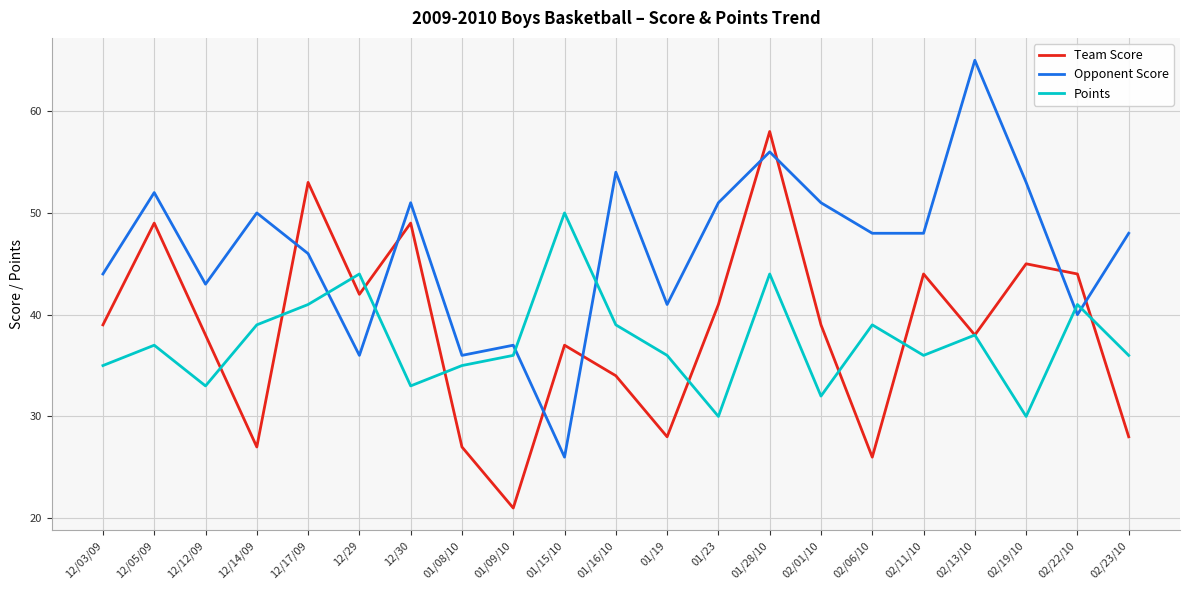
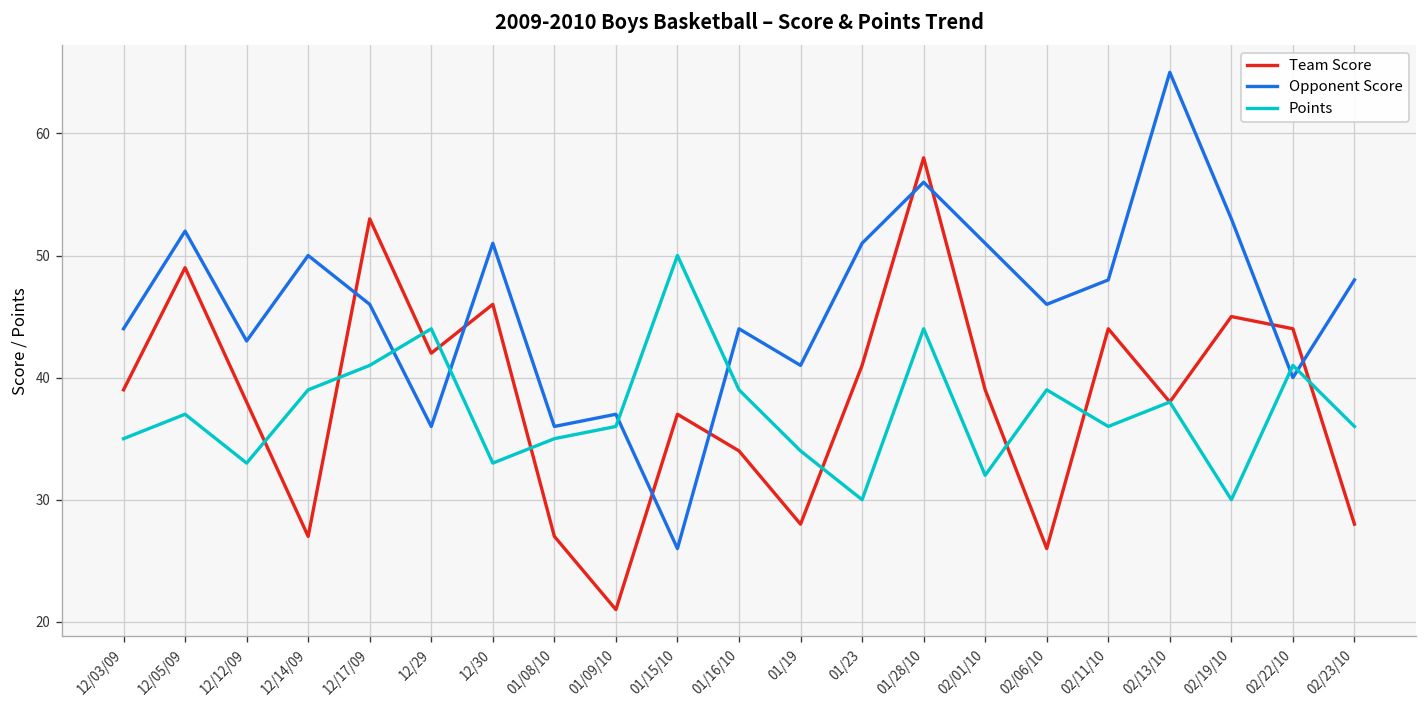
  {
    "Team Score": {
      "12/03/09": 39,
      "12/05/09": 49,
      "12/12/09": 38,
      "12/14/09": 27,
      "12/17/09": 53,
      "12/29": 42,
-     "12/30": 49,
+     "12/30": 46,
      "01/08/10": 27,
      "01/09/10": 21,
      "01/15/10": 37,
      "01/16/10": 34,
      "01/19": 28,
      "01/23": 41,
      "01/28/10": 58,
      "02/01/10": 39,
      "02/06/10": 26,
      "02/11/10": 44,
      "02/19/10": 45,
      "02/22/10": 44,
      "02/23/10": 28
    },
    "Opponent Score": {
      "12/03/09": 44,
      "12/05/09": 52,
      "12/12/09": 43,
      "12/14/09": 50,
      "12/17/09": 46,
      "12/29": 36,
      "12/30": 51,
      "01/08/10": 36,
      "01/09/10": 37,
      "01/15/10": 26,
-     "01/16/10": 54,
+     "01/16/10": 44,
      "01/19": 41,
      "01/23": 51,
      "01/28/10": 56,
      "02/01/10": 51,
-     "02/06/10": 48,
+     "02/06/10": 46,
      "02/11/10": 48,
      "02/13/10": 65,
      "02/19/10": 53,
      "02/22/10": 40,
      "02/23/10": 48
    },
    "Points": {
      "12/03/09": 35,
      "12/05/09": 37,
      "12/12/09": 33,
      "12/14/09": 39,
      "12/17/09": 41,
      "12/29": 44,
      "12/30": 33,
      "01/08/10": 35,
      "01/09/10": 36,
      "01/15/10": 50,
      "01/16/10": 39,
-     "01/19": 36,
+     "01/19": 34,
      "01/23": 30,
      "01/28/10": 44,
      "02/01/10": 32,
      "02/06/10": 39,
      "02/11/10": 36,
      "02/19/10": 30,
      "02/22/10": 41,
      "02/23/10": 36
    }
  }
